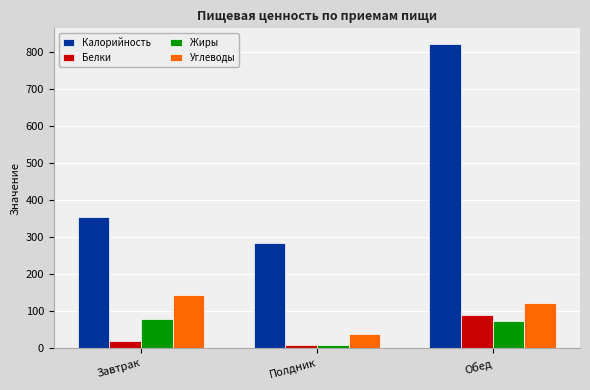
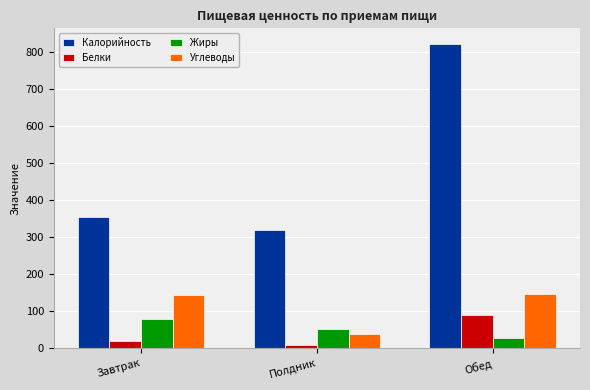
  {
    "Калорийность": {
      "Завтрак": 350,
-     "Полдник": 280,
+     "Полдник": 320,
      "Обед": 820
    },
    "Белки": {
      "Завтрак": 20,
      "Полдник": 10,
      "Обед": 90
    },
    "Жиры": {
      "Завтрак": 80,
-     "Полдник": 10,
-     "Обед": 70
+     "Полдник": 50,
+     "Обед": 30
    },
    "Углеводы": {
      "Завтрак": 140,
      "Полдник": 40,
-     "Обед": 120
+     "Обед": 150
    }
  }
